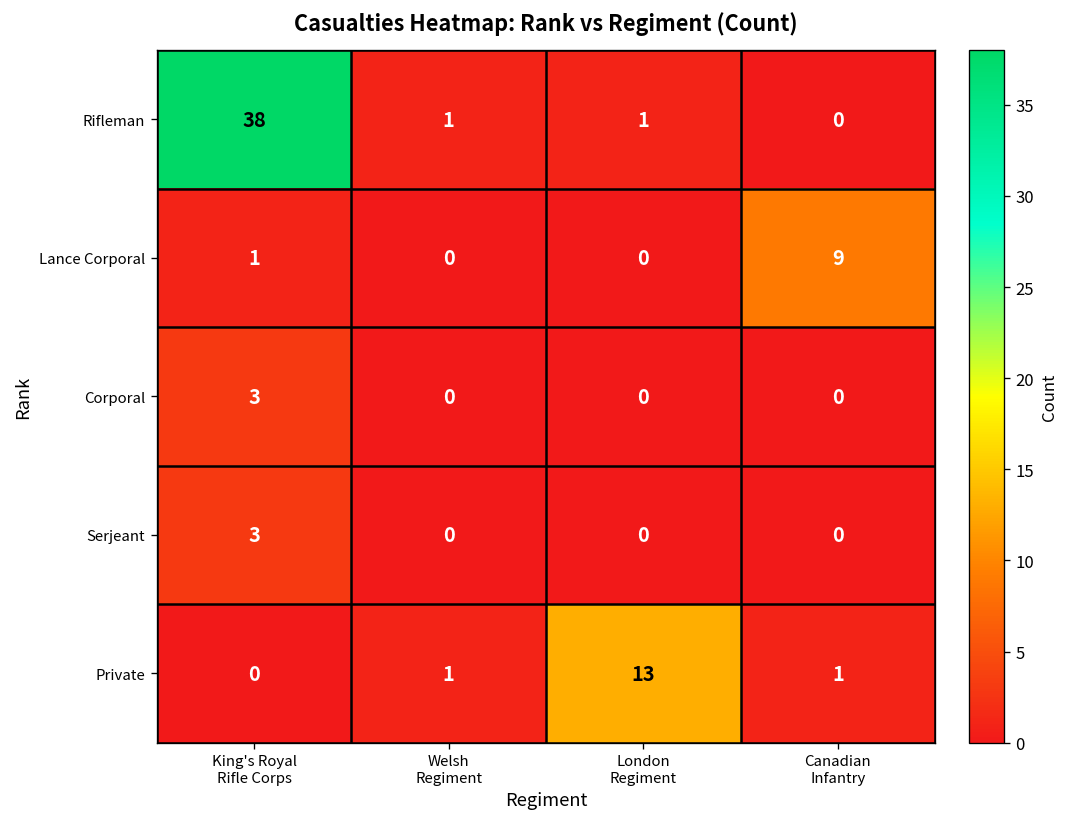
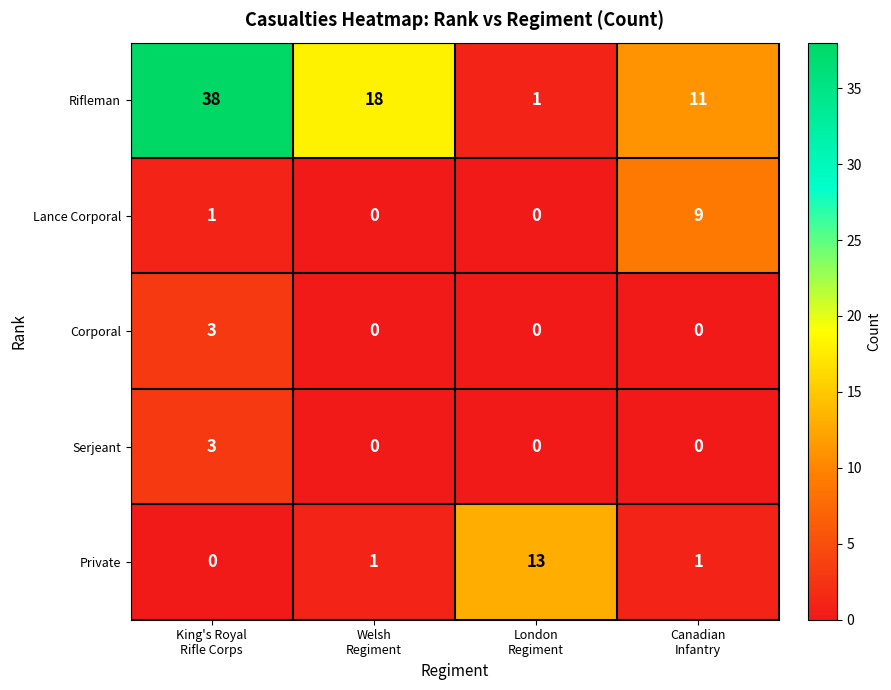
  {
    "Rifleman": {
      "King's Royal Rifle Corps": 38,
-     "Welsh Regiment": 1,
+     "Welsh Regiment": 18,
      "London Regiment": 1,
-     "Canadian Infantry": 0
+     "Canadian Infantry": 11
    },
    "Lance Corporal": {
      "King's Royal Rifle Corps": 1,
      "Welsh Regiment": 0,
      "London Regiment": 0,
      "Canadian Infantry": 9
    },
    "Corporal": {
      "King's Royal Rifle Corps": 3,
      "Welsh Regiment": 0,
      "London Regiment": 0,
      "Canadian Infantry": 0
    },
    "Serjeant": {
      "King's Royal Rifle Corps": 3,
      "Welsh Regiment": 0,
      "London Regiment": 0,
      "Canadian Infantry": 0
    },
    "Private": {
      "King's Royal Rifle Corps": 0,
      "Welsh Regiment": 1,
      "London Regiment": 13,
      "Canadian Infantry": 1
    }
  }
